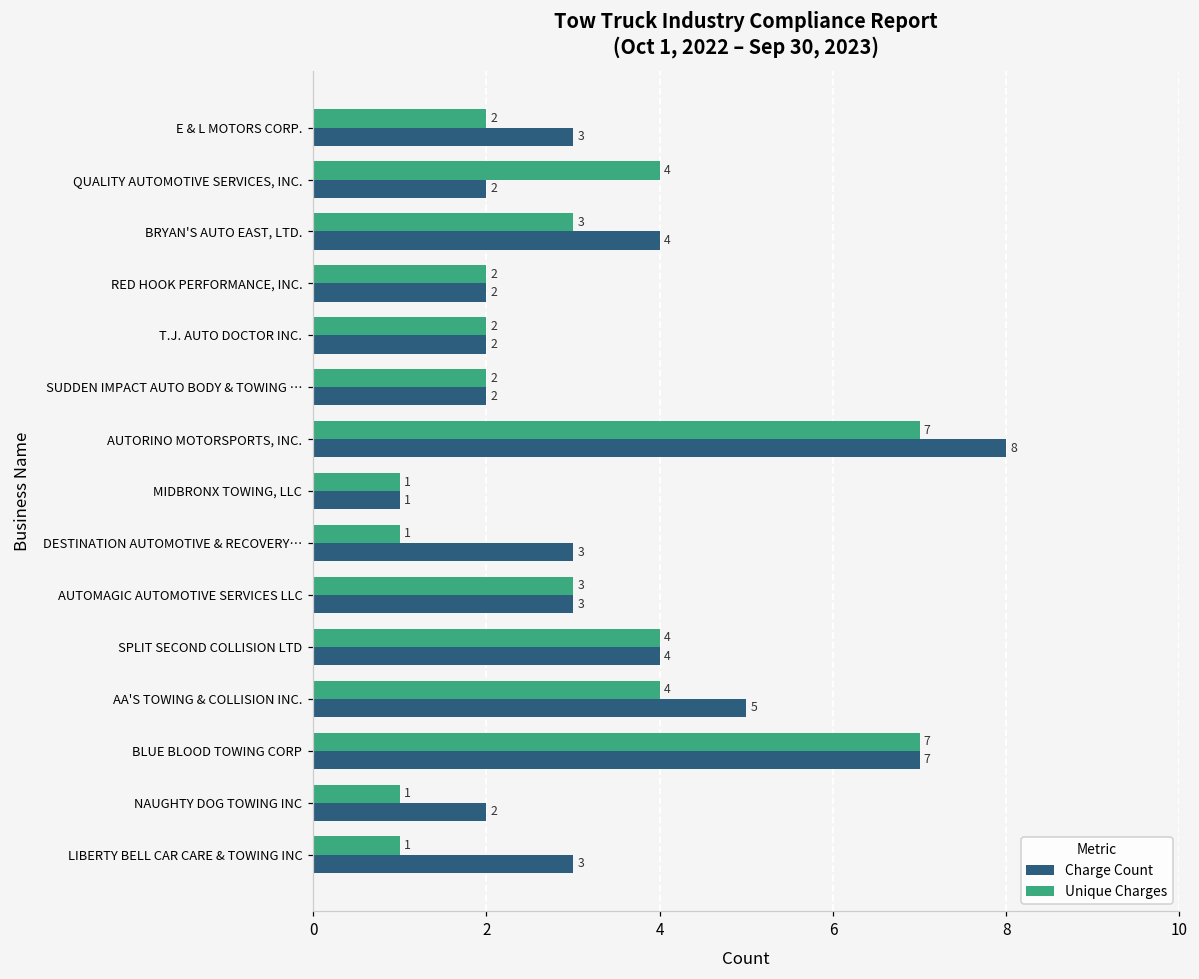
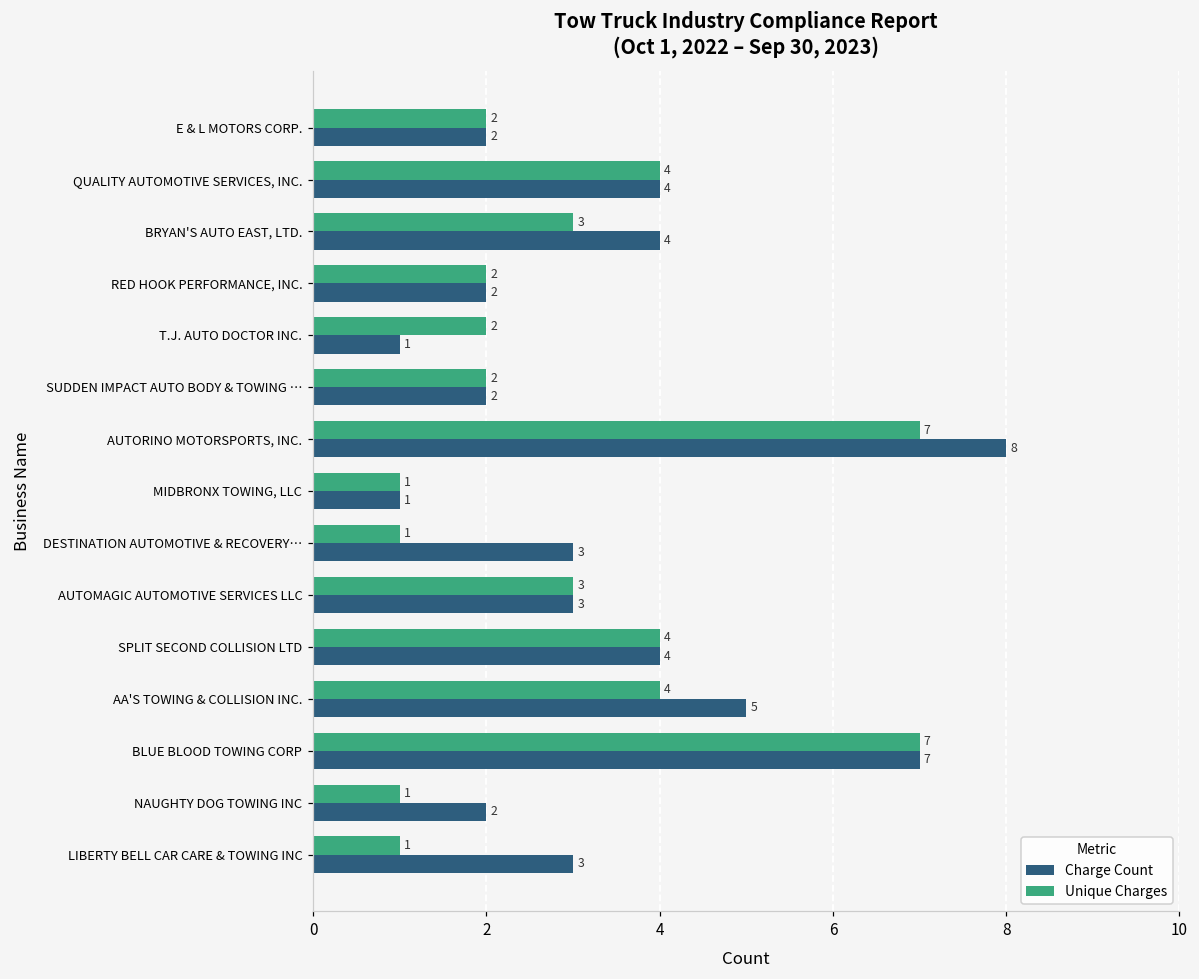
  {
    "Charge Count": {
-     "E & L MOTORS CORP.": 3,
-     "QUALITY AUTOMOTIVE SERVICES, INC.": 2,
+     "E & L MOTORS CORP.": 2,
+     "QUALITY AUTOMOTIVE SERVICES, INC.": 4,
      "BRYAN'S AUTO EAST, LTD.": 4,
      "RED HOOK PERFORMANCE, INC.": 2,
-     "T.J. AUTO DOCTOR INC.": 2,
+     "T.J. AUTO DOCTOR INC.": 1,
      "SUDDEN IMPACT AUTO BODY & TOWING …": 2,
      "AUTORINO MOTORSPORTS, INC.": 8,
      "MIDBRONX TOWING, LLC": 1,
      "DESTINATION AUTOMOTIVE & RECOVERY…": 3,
      "AUTOMAGIC AUTOMOTIVE SERVICES LLC": 3,
      "SPLIT SECOND COLLISION LTD": 4,
      "AA'S TOWING & COLLISION INC.": 5,
      "BLUE BLOOD TOWING CORP": 7,
      "NAUGHTY DOG TOWING INC": 2,
      "LIBERTY BELL CAR CARE & TOWING INC": 3
    },
    "Unique Charges": {
      "E & L MOTORS CORP.": 2,
      "QUALITY AUTOMOTIVE SERVICES, INC.": 4,
      "BRYAN'S AUTO EAST, LTD.": 3,
      "RED HOOK PERFORMANCE, INC.": 2,
      "T.J. AUTO DOCTOR INC.": 2,
      "SUDDEN IMPACT AUTO BODY & TOWING …": 2,
      "AUTORINO MOTORSPORTS, INC.": 7,
      "MIDBRONX TOWING, LLC": 1,
      "DESTINATION AUTOMOTIVE & RECOVERY…": 1,
      "AUTOMAGIC AUTOMOTIVE SERVICES LLC": 3,
      "SPLIT SECOND COLLISION LTD": 4,
      "AA'S TOWING & COLLISION INC.": 4,
      "BLUE BLOOD TOWING CORP": 7,
      "NAUGHTY DOG TOWING INC": 1,
      "LIBERTY BELL CAR CARE & TOWING INC": 1
    }
  }
